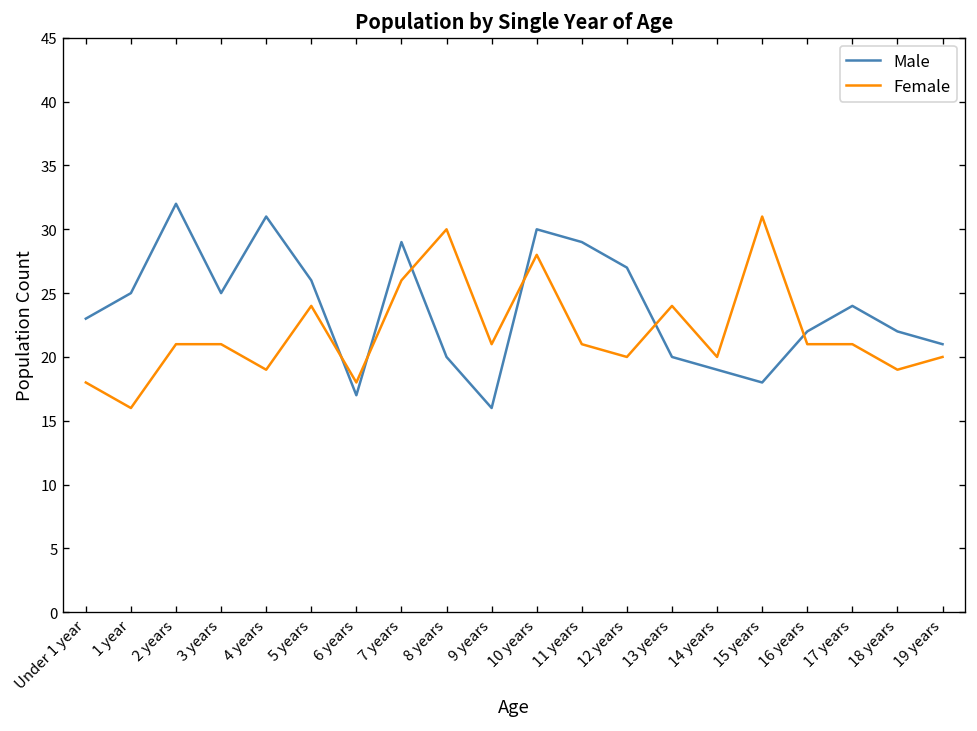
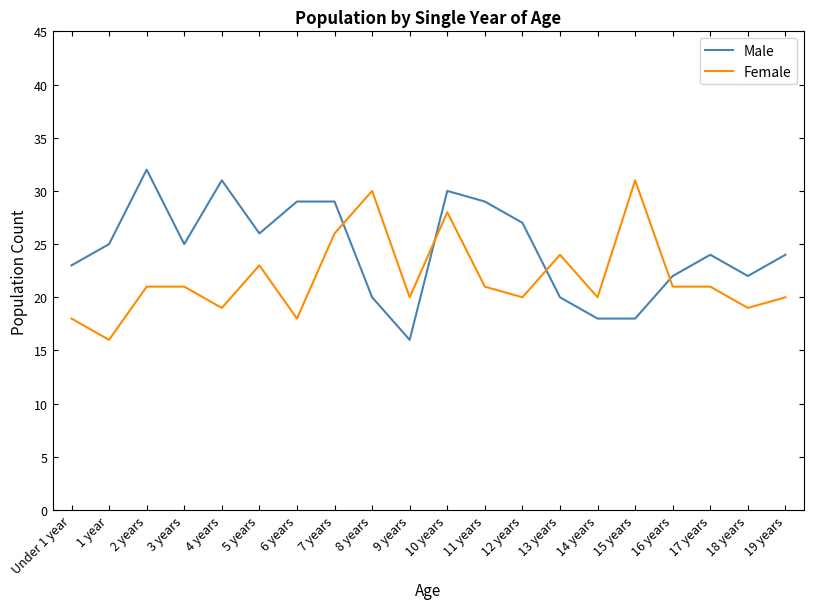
  {
    "Male": {
      "Under 1 year": 23,
      "1 year": 25,
      "2 years": 32,
      "3 years": 25,
      "4 years": 31,
      "5 years": 26,
-     "6 years": 17,
+     "6 years": 29,
      "7 years": 29,
      "8 years": 20,
      "9 years": 16,
      "10 years": 30,
      "11 years": 29,
      "12 years": 27,
      "13 years": 20,
-     "14 years": 19,
+     "14 years": 18,
      "15 years": 18,
      "16 years": 22,
      "17 years": 24,
      "18 years": 22,
-     "19 years": 21
+     "19 years": 24
    },
    "Female": {
      "Under 1 year": 18,
      "1 year": 16,
      "2 years": 21,
      "3 years": 21,
      "4 years": 19,
-     "5 years": 24,
+     "5 years": 23,
      "6 years": 18,
      "7 years": 26,
      "8 years": 30,
-     "9 years": 21,
+     "9 years": 20,
      "10 years": 28,
      "11 years": 21,
      "12 years": 20,
      "13 years": 24,
      "14 years": 20,
      "15 years": 31,
      "16 years": 21,
      "17 years": 21,
      "18 years": 19,
      "19 years": 20
    }
  }
